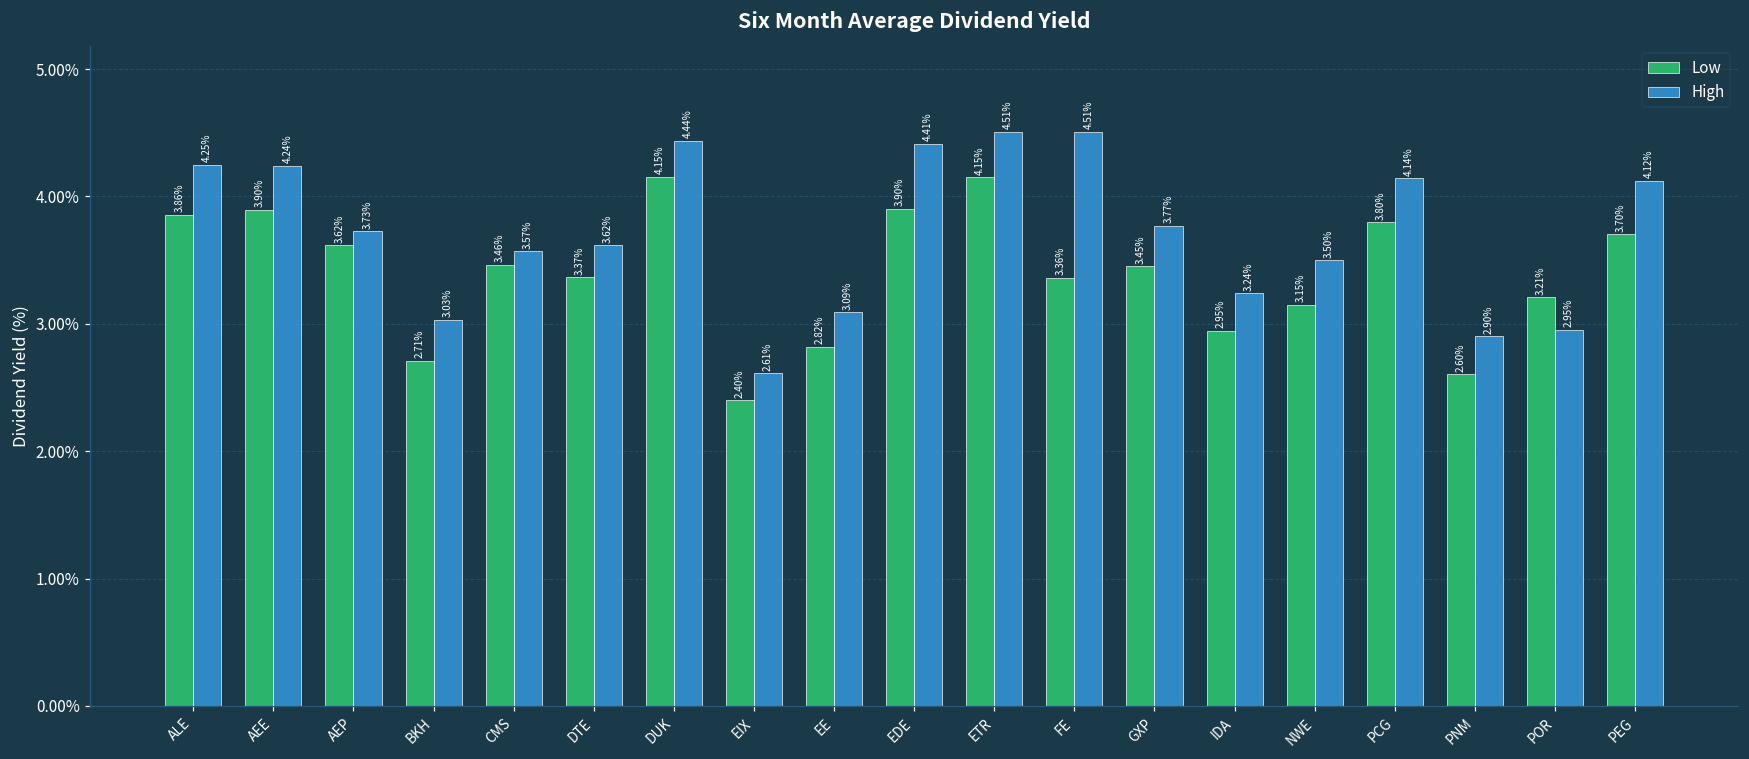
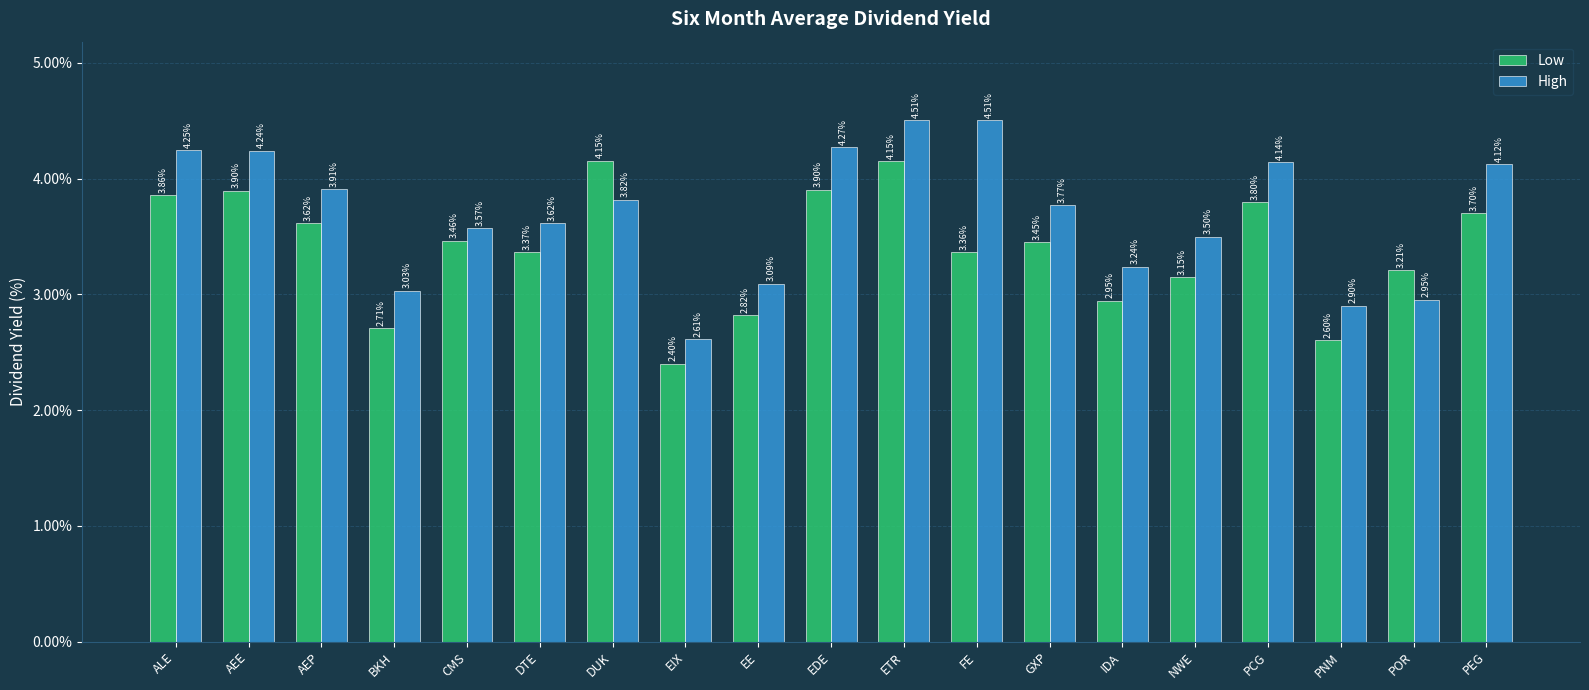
  {
    "Low": {
      "ALE": "3.86%",
      "AEE": "3.90%",
      "AEP": "3.62%",
      "BKH": "2.71%",
      "CMS": "3.46%",
      "DTE": "3.37%",
      "DUK": "4.15%",
      "EIX": "2.40%",
      "EE": "2.82%",
      "EDE": "3.90%",
      "ETR": "4.15%",
      "FE": "3.36%",
      "GXP": "3.45%",
      "IDA": "2.95%",
      "NWE": "3.15%",
      "PCG": "3.80%",
      "PNM": "2.60%",
      "POR": "3.21%",
      "PEG": "3.70%"
    },
    "High": {
      "ALE": "4.25%",
      "AEE": "4.24%",
-     "AEP": "3.73%",
+     "AEP": "3.91%",
      "BKH": "3.03%",
      "CMS": "3.57%",
      "DTE": "3.62%",
-     "DUK": "4.44%",
+     "DUK": "3.82%",
      "EIX": "2.61%",
      "EE": "3.09%",
-     "EDE": "4.41%",
+     "EDE": "4.27%",
      "ETR": "4.51%",
      "FE": "4.51%",
      "GXP": "3.77%",
      "IDA": "3.24%",
      "NWE": "3.50%",
      "PCG": "4.14%",
      "PNM": "2.90%",
      "POR": "2.95%",
      "PEG": "4.12%"
    }
  }
